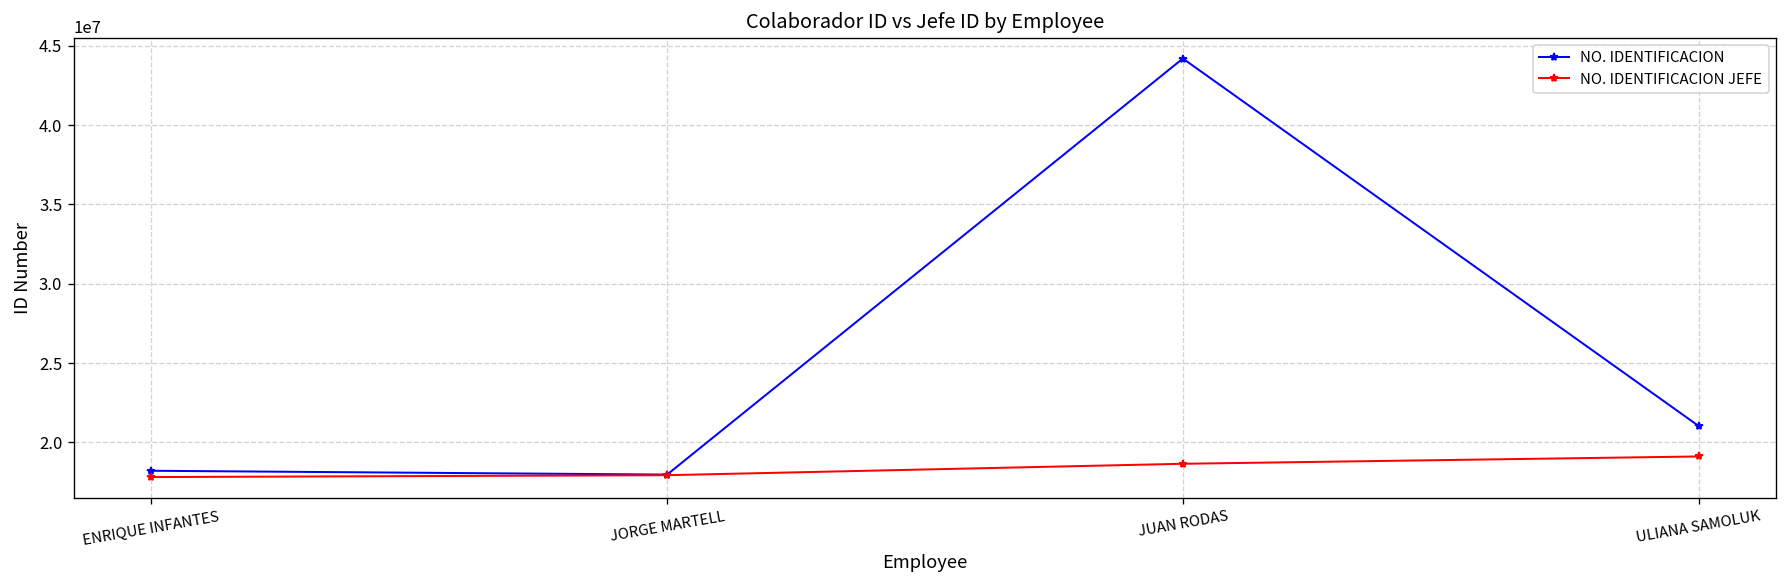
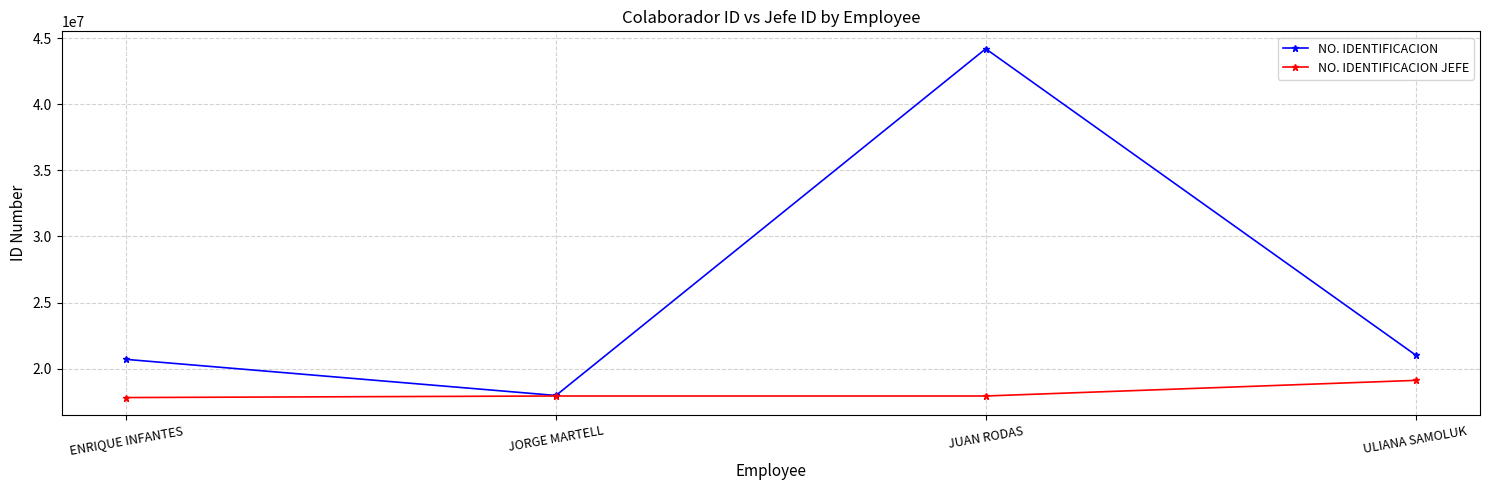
  {
    "NO. IDENTIFICACION": {
-     "ENRIQUE INFANTES": 18200000,
+     "ENRIQUE INFANTES": 20700000,
      "JUAN RODAS": 44200000,
      "ULIANA SAMOLUK": 21000000
    },
    "NO. IDENTIFICACION JEFE": {
      "ENRIQUE INFANTES": 17800000,
-     "JUAN RODAS": 18700000,
+     "JUAN RODAS": 17900000,
      "ULIANA SAMOLUK": 19100000
    }
  }
